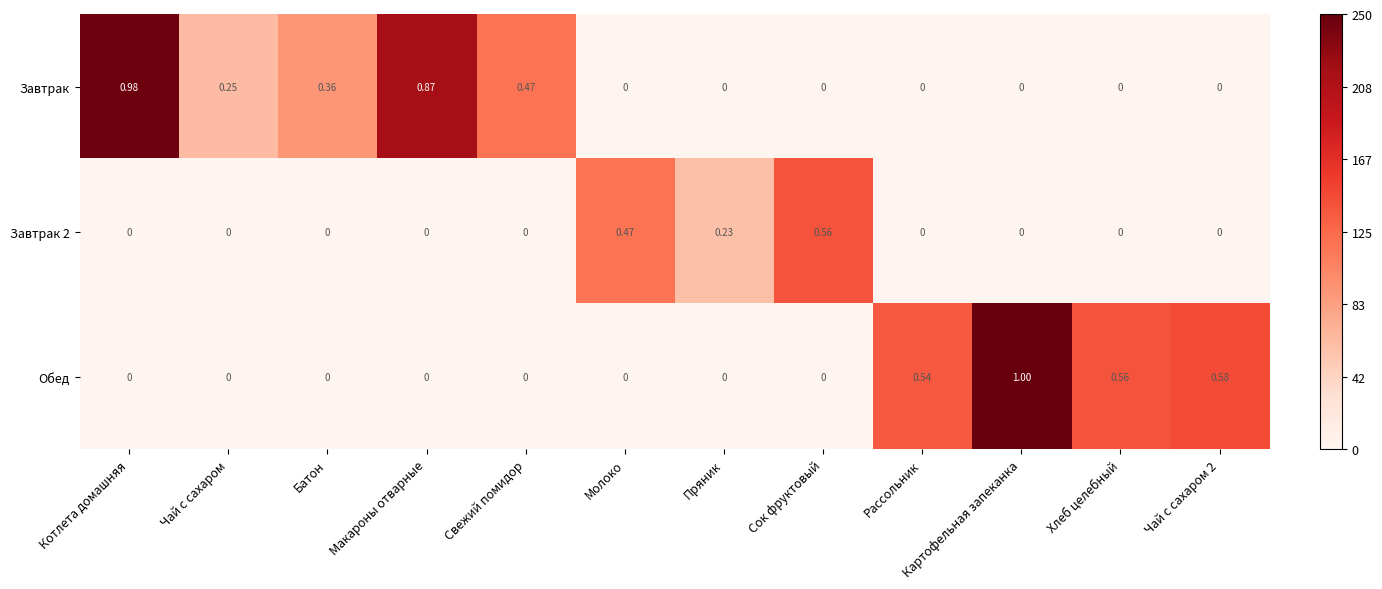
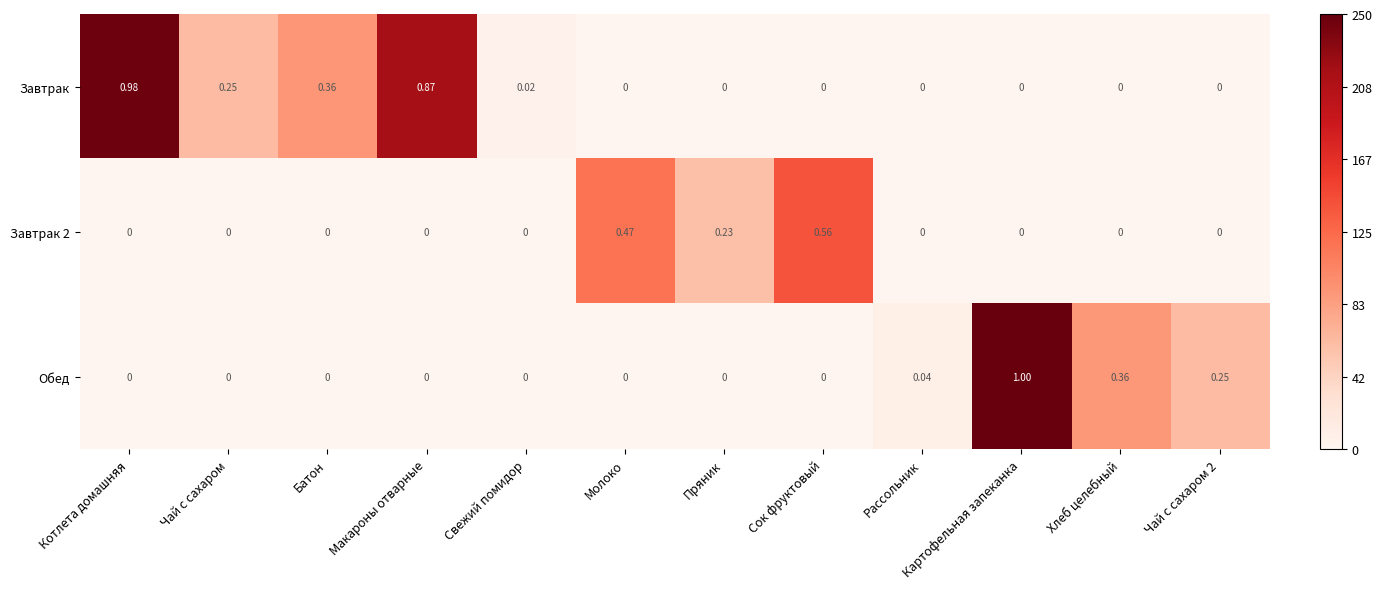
  {
    "Завтрак": {
      "Котлета домашняя": 0.98,
      "Чай с сахаром": 0.25,
      "Батон": 0.36,
      "Макароны отварные": 0.87,
-     "Свежий помидор": 0.47,
+     "Свежий помидор": 0.02,
      "Молоко": 0,
      "Пряник": 0,
      "Сок фруктовый": 0,
      "Рассольник": 0,
      "Картофельная запеканка": 0,
      "Хлеб целебный": 0,
      "Чай с сахаром 2": 0
    },
    "Завтрак 2": {
      "Котлета домашняя": 0,
      "Чай с сахаром": 0,
      "Батон": 0,
      "Макароны отварные": 0,
      "Свежий помидор": 0,
      "Молоко": 0.47,
      "Пряник": 0.23,
      "Сок фруктовый": 0.56,
      "Рассольник": 0,
      "Картофельная запеканка": 0,
      "Хлеб целебный": 0,
      "Чай с сахаром 2": 0
    },
    "Обед": {
      "Котлета домашняя": 0,
      "Чай с сахаром": 0,
      "Батон": 0,
      "Макароны отварные": 0,
      "Свежий помидор": 0,
      "Молоко": 0,
      "Пряник": 0,
      "Сок фруктовый": 0,
-     "Рассольник": 0.54,
+     "Рассольник": 0.04,
      "Картофельная запеканка": 1.00,
-     "Хлеб целебный": 0.56,
-     "Чай с сахаром 2": 0.58
+     "Хлеб целебный": 0.36,
+     "Чай с сахаром 2": 0.25
    }
  }
